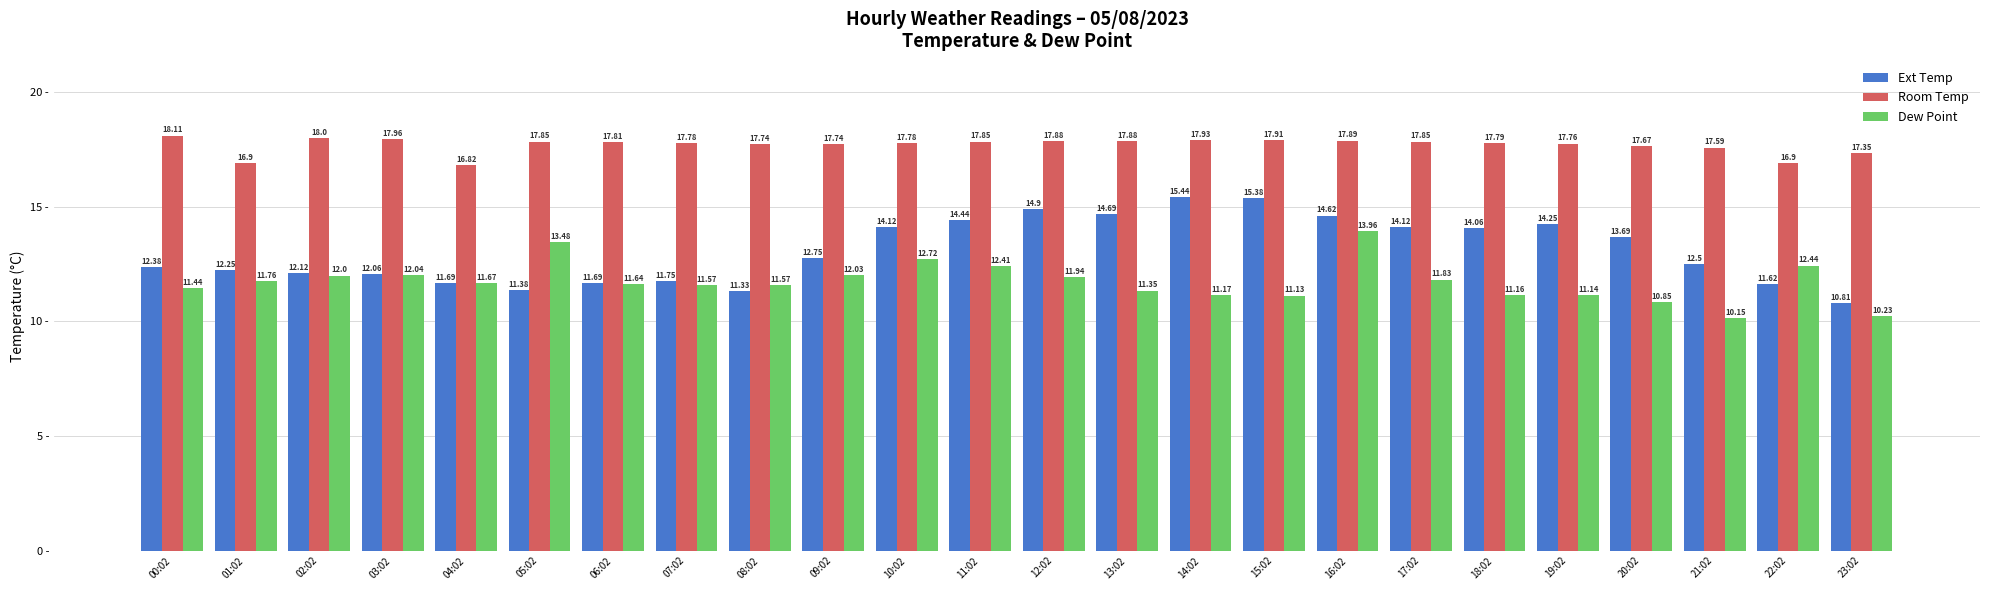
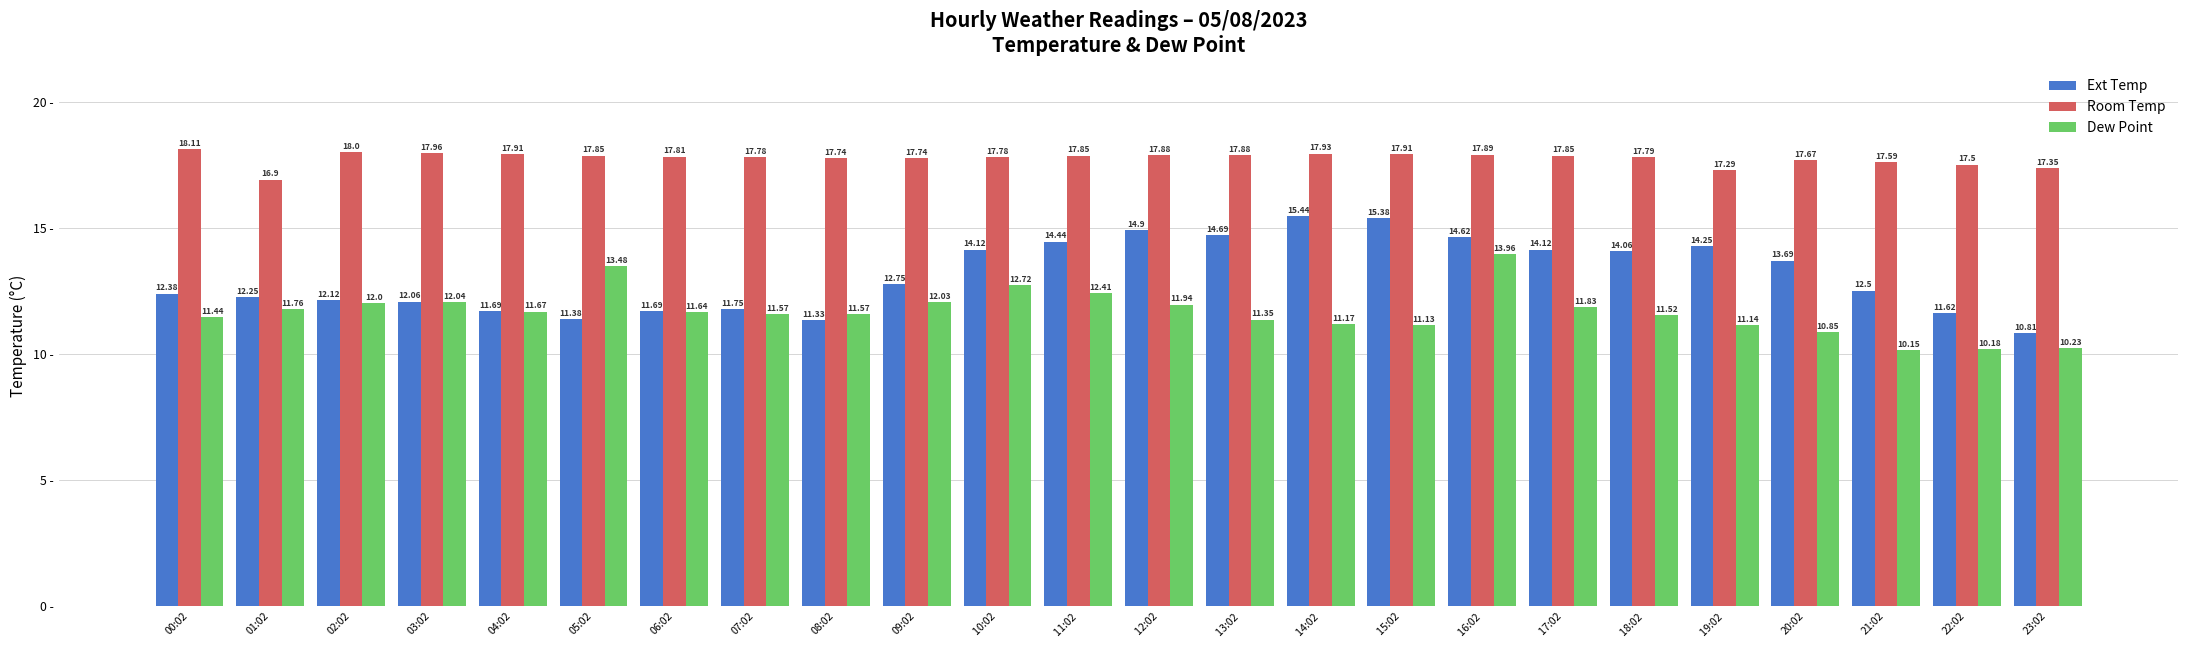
  {
    "Ext Temp": {
      "00:02": 12.38,
      "01:02": 12.25,
      "02:02": 12.12,
      "03:02": 12.06,
      "04:02": 11.69,
      "05:02": 11.38,
      "06:02": 11.69,
      "07:02": 11.75,
      "08:02": 11.33,
      "09:02": 12.75,
      "10:02": 14.12,
      "11:02": 14.44,
      "12:02": 14.9,
      "13:02": 14.69,
      "14:02": 15.44,
      "15:02": 15.38,
      "16:02": 14.62,
      "17:02": 14.12,
      "18:02": 14.06,
      "19:02": 14.25,
      "20:02": 13.69,
      "21:02": 12.5,
      "22:02": 11.62,
      "23:02": 10.81
    },
    "Room Temp": {
      "00:02": 18.11,
      "01:02": 16.9,
      "02:02": 18.0,
      "03:02": 17.96,
-     "04:02": 16.82,
+     "04:02": 17.91,
      "05:02": 17.85,
      "06:02": 17.81,
      "07:02": 17.78,
      "08:02": 17.74,
      "09:02": 17.74,
      "10:02": 17.78,
      "11:02": 17.85,
      "12:02": 17.88,
      "13:02": 17.88,
      "14:02": 17.93,
      "15:02": 17.91,
      "16:02": 17.89,
      "17:02": 17.85,
      "18:02": 17.79,
-     "19:02": 17.76,
+     "19:02": 17.29,
      "20:02": 17.67,
      "21:02": 17.59,
-     "22:02": 16.9,
+     "22:02": 17.5,
      "23:02": 17.35
    },
    "Dew Point": {
      "00:02": 11.44,
      "01:02": 11.76,
      "02:02": 12.0,
      "03:02": 12.04,
      "04:02": 11.67,
      "05:02": 13.48,
      "06:02": 11.64,
      "07:02": 11.57,
      "08:02": 11.57,
      "09:02": 12.03,
      "10:02": 12.72,
      "11:02": 12.41,
      "12:02": 11.94,
      "13:02": 11.35,
      "14:02": 11.17,
      "15:02": 11.13,
      "16:02": 13.96,
      "17:02": 11.83,
-     "18:02": 11.16,
+     "18:02": 11.52,
      "19:02": 11.14,
      "20:02": 10.85,
      "21:02": 10.15,
-     "22:02": 12.44,
+     "22:02": 10.18,
      "23:02": 10.23
    }
  }
